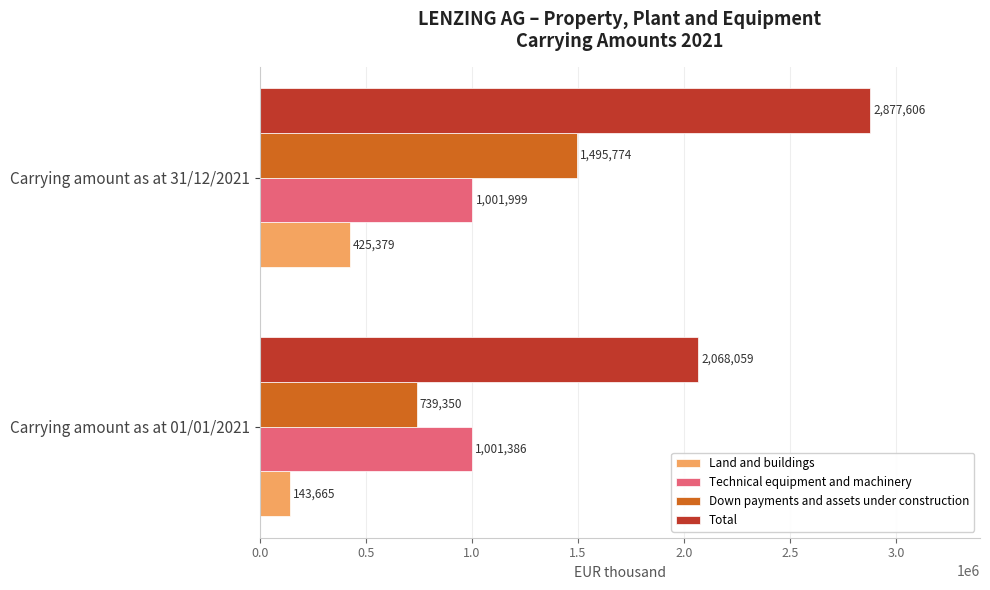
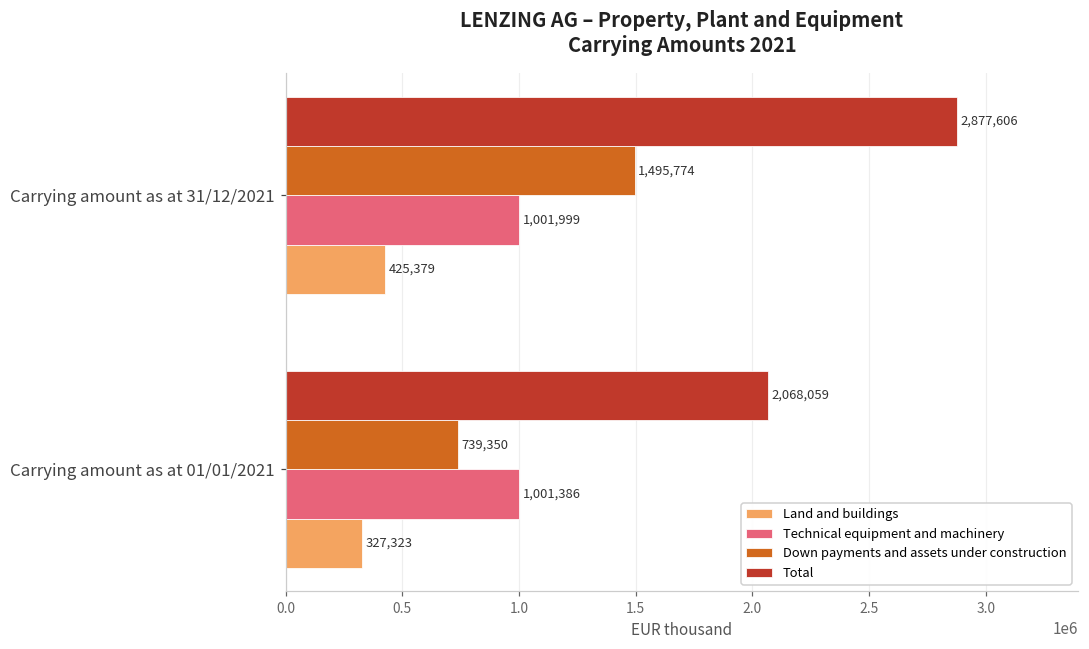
  {
    "Land and buildings": {
      "Carrying amount as at 31/12/2021": "425,379",
-     "Carrying amount as at 01/01/2021": "143,665"
+     "Carrying amount as at 01/01/2021": "327,323"
    },
    "Technical equipment and machinery": {
      "Carrying amount as at 31/12/2021": "1,001,999",
      "Carrying amount as at 01/01/2021": "1,001,386"
    }
  }
